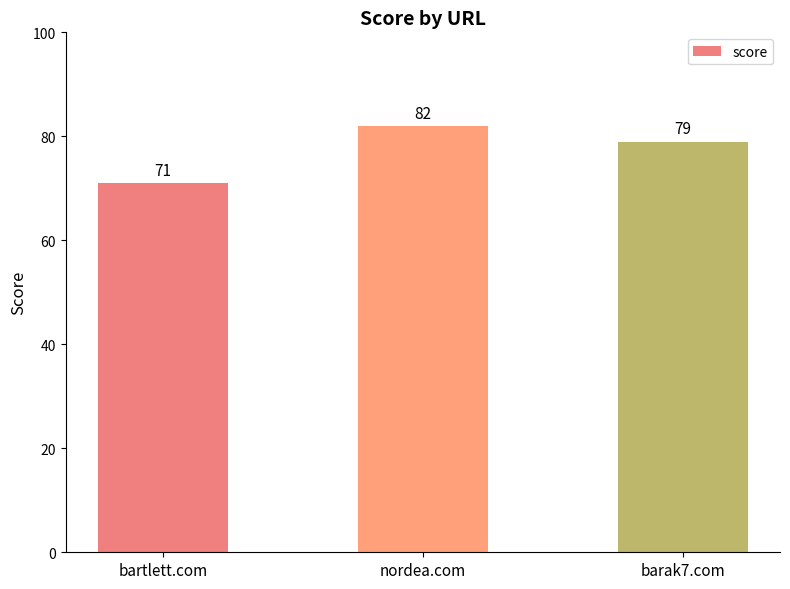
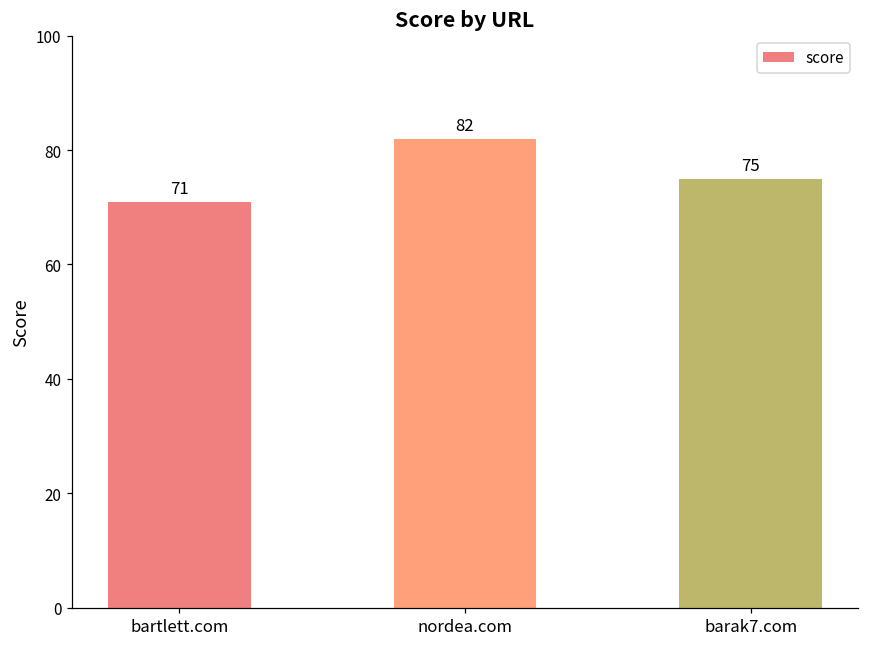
  {
    "bartlett.com": 71,
    "nordea.com": 82,
-   "barak7.com": 79
+   "barak7.com": 75
  }
